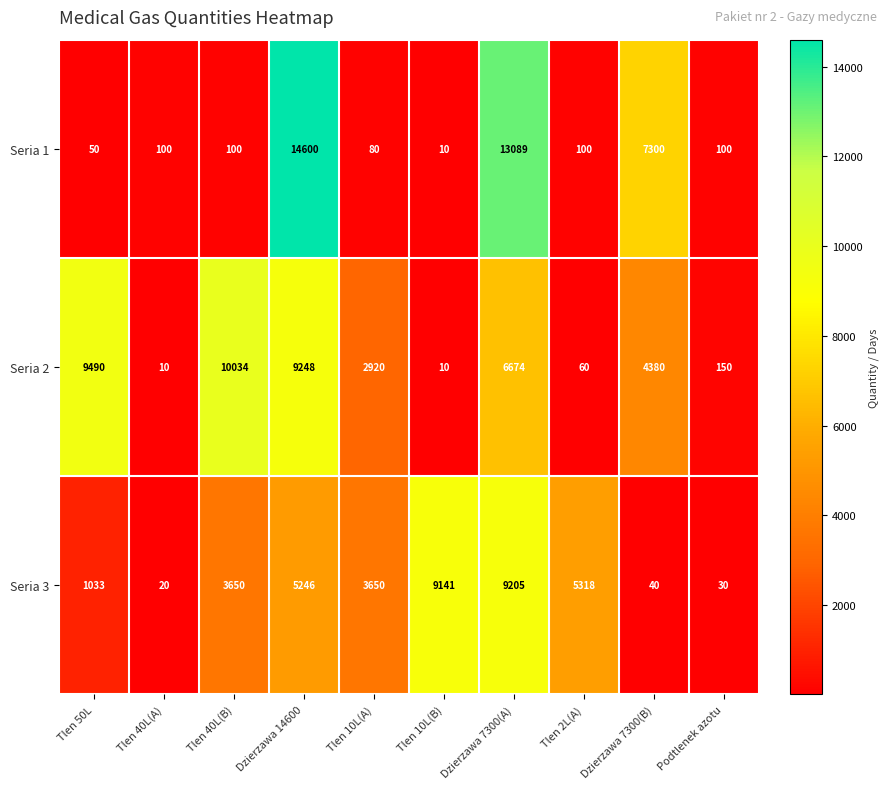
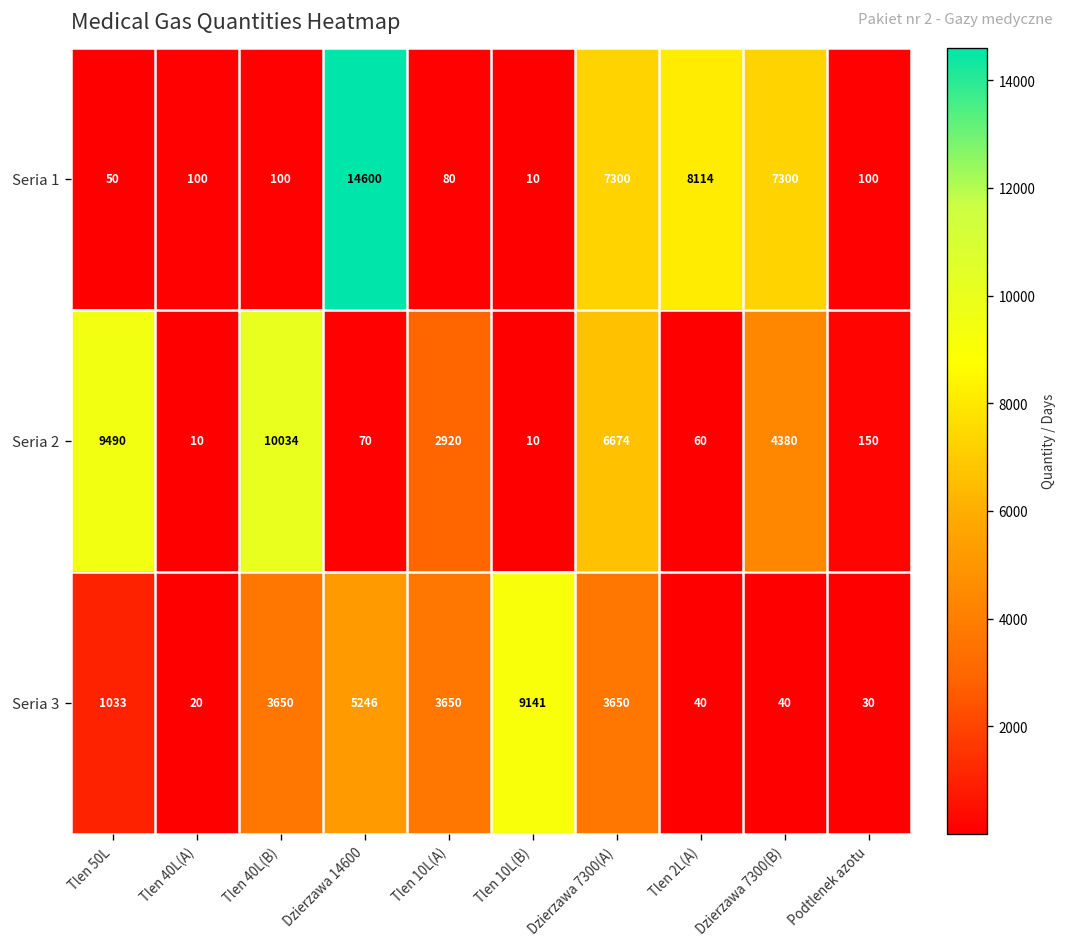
  {
    "Seria 1": {
      "Tlen 50L": 50,
      "Tlen 40L(A)": 100,
      "Tlen 40L(B)": 100,
      "Dzierzawa 14600": 14600,
      "Tlen 10L(A)": 80,
      "Tlen 10L(B)": 10,
-     "Dzierzawa 7300(A)": 13089,
-     "Tlen 2L(A)": 100,
+     "Dzierzawa 7300(A)": 7300,
+     "Tlen 2L(A)": 8114,
      "Dzierzawa 7300(B)": 7300,
      "Podtlenek azotu": 100
    },
    "Seria 2": {
      "Tlen 50L": 9490,
      "Tlen 40L(A)": 10,
      "Tlen 40L(B)": 10034,
-     "Dzierzawa 14600": 9248,
+     "Dzierzawa 14600": 70,
      "Tlen 10L(A)": 2920,
      "Tlen 10L(B)": 10,
      "Dzierzawa 7300(A)": 6674,
      "Tlen 2L(A)": 60,
      "Dzierzawa 7300(B)": 4380,
      "Podtlenek azotu": 150
    },
    "Seria 3": {
      "Tlen 50L": 1033,
      "Tlen 40L(A)": 20,
      "Tlen 40L(B)": 3650,
      "Dzierzawa 14600": 5246,
      "Tlen 10L(A)": 3650,
      "Tlen 10L(B)": 9141,
-     "Dzierzawa 7300(A)": 9205,
-     "Tlen 2L(A)": 5318,
+     "Dzierzawa 7300(A)": 3650,
+     "Tlen 2L(A)": 40,
      "Dzierzawa 7300(B)": 40,
      "Podtlenek azotu": 30
    }
  }
